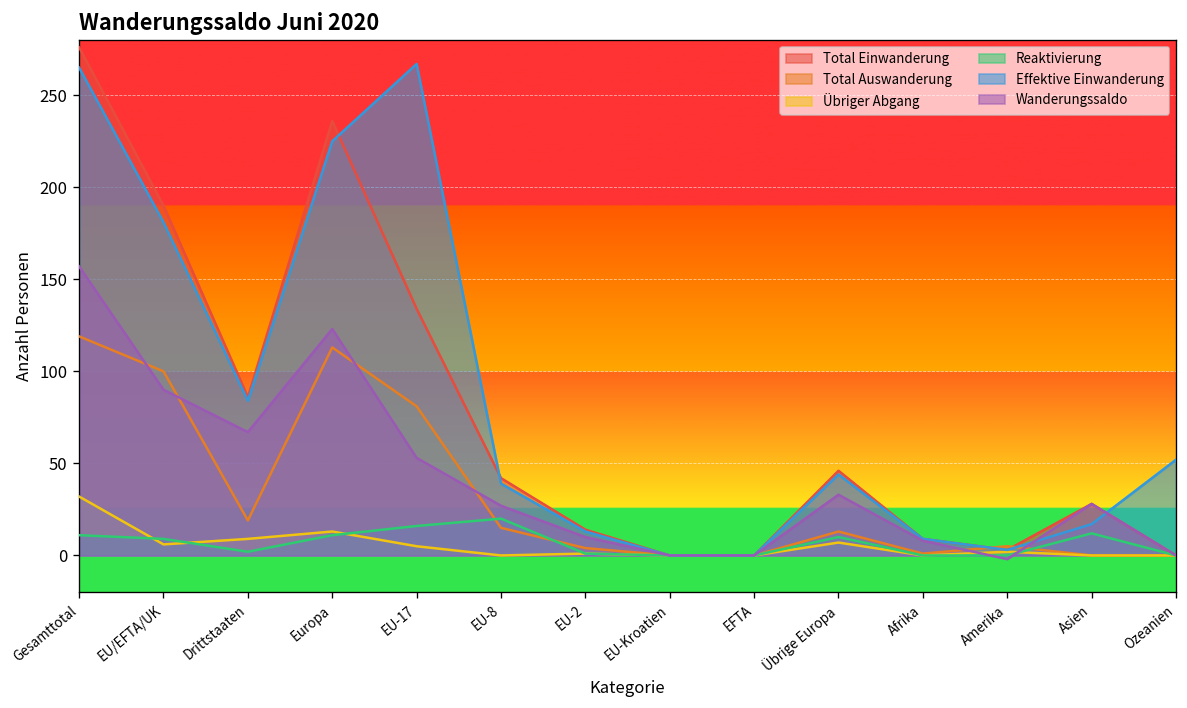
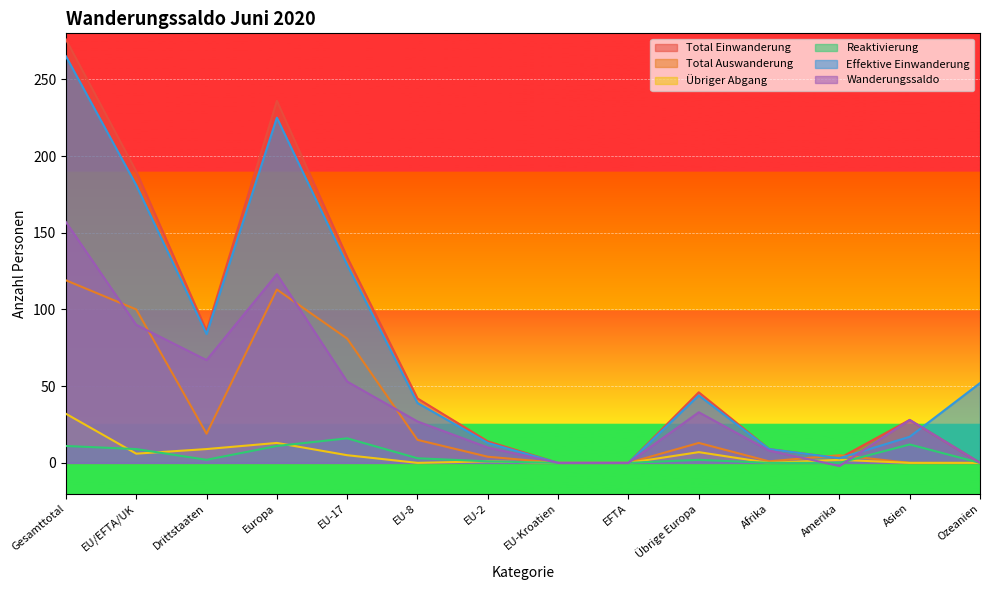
  {
    "Übriger Abgang": {
      "Gesamttotal": 32,
      "EU/EFTA/UK": 6,
      "Drittstaaten": 9,
      "Europa": 13,
      "EU-17": 5,
      "EU-8": 0,
      "Übrige Europa": 7
    },
    "Reaktivierung": {
      "Gesamttotal": 11,
      "EU/EFTA/UK": 9,
      "Drittstaaten": 2,
      "Europa": 11,
      "EU-17": 16,
-     "EU-8": 20,
-     "Übrige Europa": 10,
+     "EU-8": 3,
+     "Übrige Europa": 2,
      "Asien": 12
    },
    "Effektive Einwanderung": {
      "Gesamttotal": 265,
      "EU/EFTA/UK": 181,
      "Drittstaaten": 84,
      "Europa": 225,
-     "EU-17": 267,
+     "EU-17": 129,
      "EU-8": 39,
      "Übrige Europa": 44,
      "Asien": 17,
      "Ozeanien": 52
    }
  }
